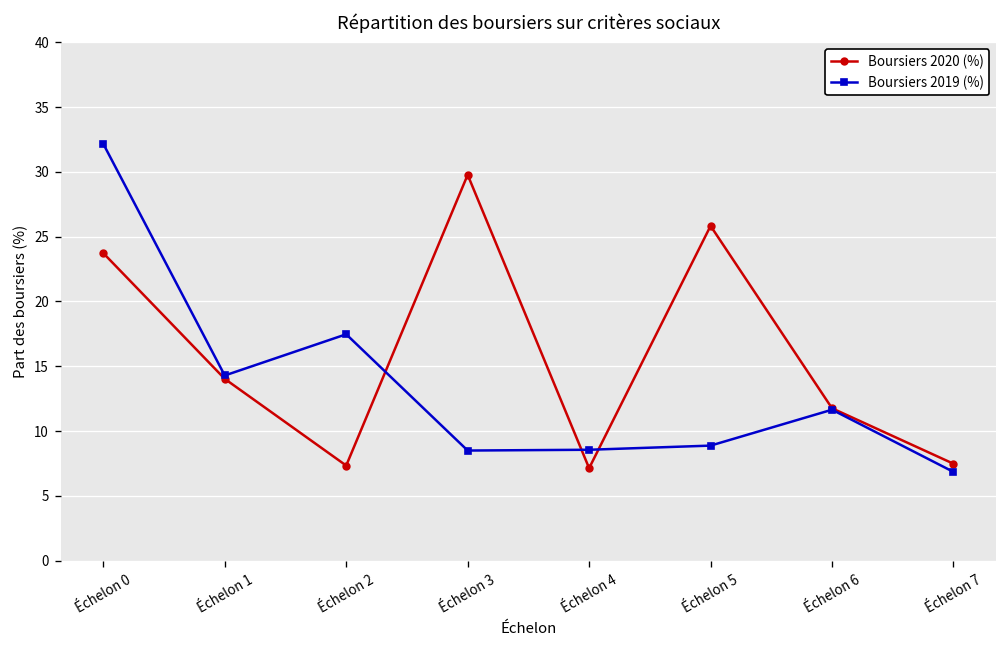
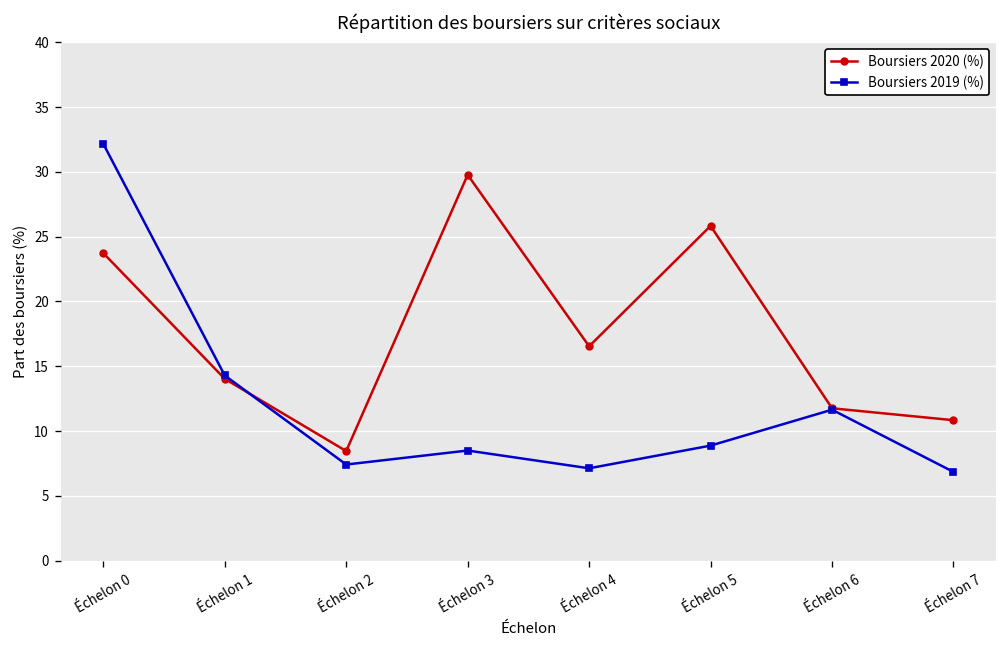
  {
    "Boursiers 2020 (%)": {
      "Échelon 0": 23.7,
      "Échelon 1": 14.0,
-     "Échelon 2": 7.3,
+     "Échelon 2": 8.5,
      "Échelon 3": 29.8,
-     "Échelon 4": 7.1,
+     "Échelon 4": 16.5,
      "Échelon 5": 25.8,
-     "Échelon 7": 7.5
+     "Échelon 7": 10.8
    },
    "Boursiers 2019 (%)": {
      "Échelon 0": 32.2,
      "Échelon 1": 14.3,
-     "Échelon 2": 17.5,
+     "Échelon 2": 7.4,
      "Échelon 3": 8.5,
-     "Échelon 4": 8.6,
+     "Échelon 4": 7.1,
      "Échelon 5": 8.9,
      "Échelon 7": 6.9
    }
  }
